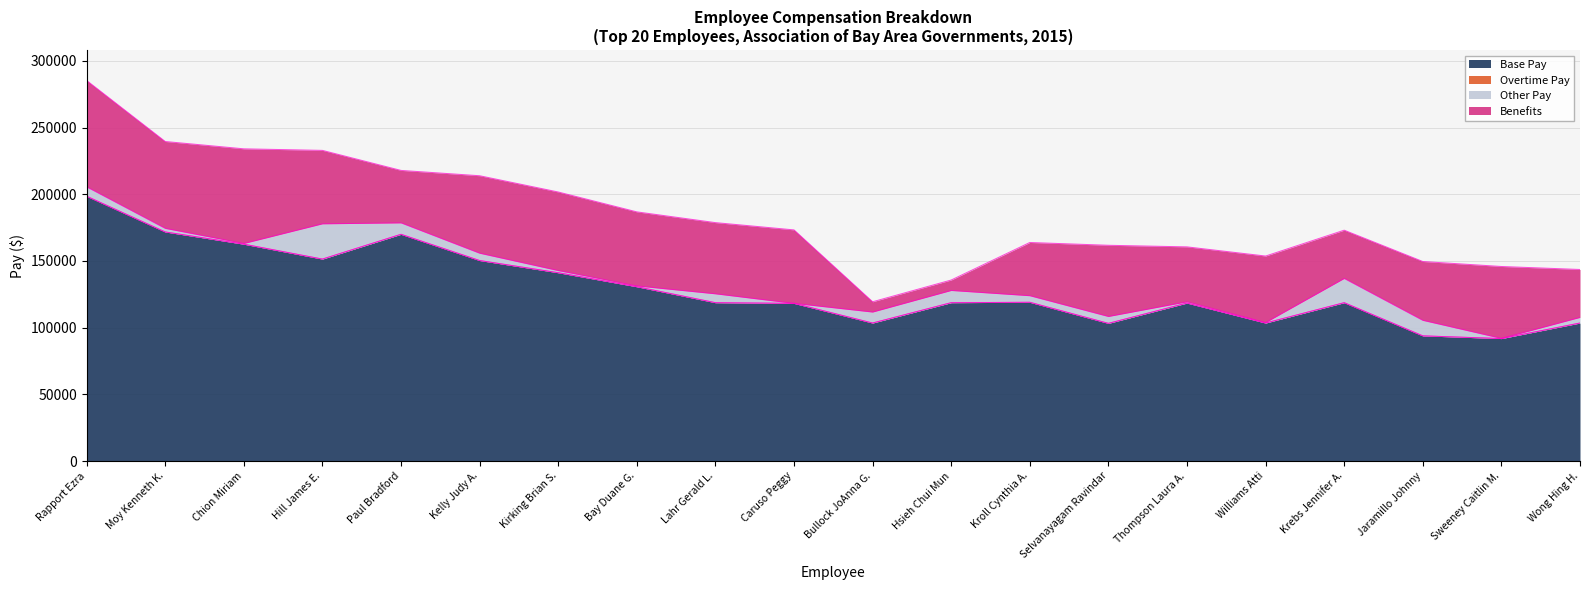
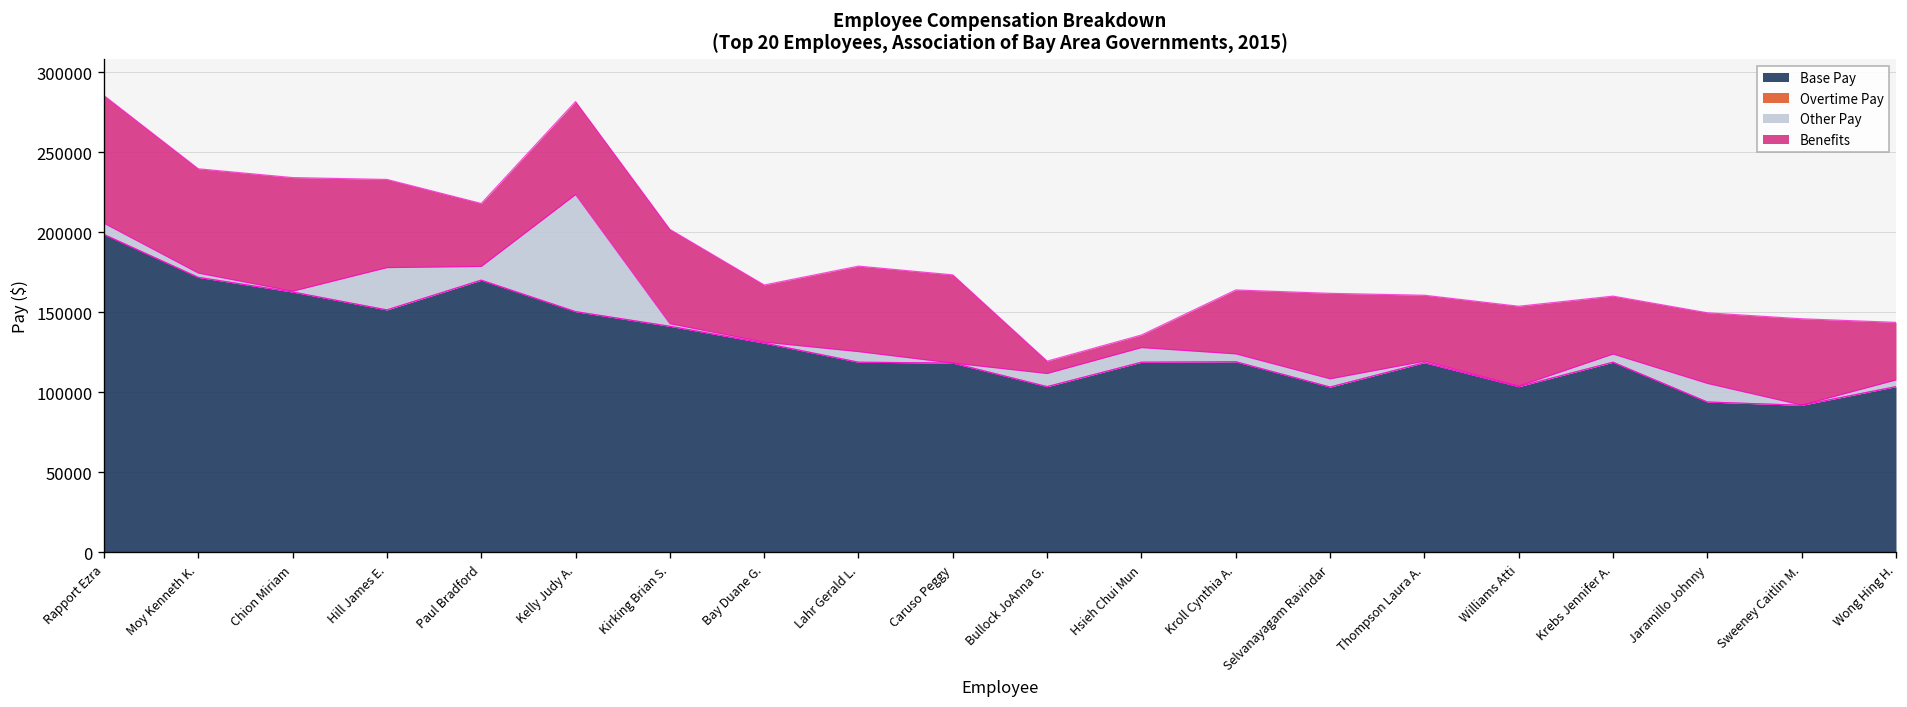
  {
    "Overtime Pay": {
      "Rapport Ezra": 199000,
      "Moy Kenneth K.": 172000,
      "Hill James E.": 151000,
      "Paul Bradford": 170000,
      "Kelly Judy A.": 150000,
      "Lahr Gerald L.": 119000,
      "Bullock JoAnna G.": 103000,
      "Hsieh Chui Mun": 119000,
      "Kroll Cynthia A.": 119000,
      "Selvanayagam Ravindar": 103000,
      "Krebs Jennifer A.": 119000,
      "Jaramillo Johnny": 94000,
      "Wong Hing H.": 103000
    },
    "Other Pay": {
      "Rapport Ezra": 7000,
      "Moy Kenneth K.": 3000,
      "Hill James E.": 26000,
      "Paul Bradford": 9000,
-     "Kelly Judy A.": 5000,
+     "Kelly Judy A.": 73000,
      "Lahr Gerald L.": 7000,
      "Bullock JoAnna G.": 8000,
      "Hsieh Chui Mun": 9000,
      "Kroll Cynthia A.": 5000,
      "Selvanayagam Ravindar": 5000,
-     "Krebs Jennifer A.": 18000,
+     "Krebs Jennifer A.": 5000,
      "Jaramillo Johnny": 12000,
      "Wong Hing H.": 4000
    },
    "Benefits": {
      "Rapport Ezra": 80000,
      "Moy Kenneth K.": 65000,
      "Chion Miriam": 71000,
      "Hill James E.": 55000,
      "Paul Bradford": 39000,
      "Kelly Judy A.": 58000,
      "Kirking Brian S.": 59000,
-     "Bay Duane G.": 56000,
+     "Bay Duane G.": 36000,
      "Lahr Gerald L.": 53000,
      "Caruso Peggy": 55000,
      "Bullock JoAnna G.": 8000,
      "Hsieh Chui Mun": 8000,
      "Kroll Cynthia A.": 40000,
      "Selvanayagam Ravindar": 53000,
      "Thompson Laura A.": 41000,
      "Williams Atti": 50000,
      "Krebs Jennifer A.": 36000,
      "Jaramillo Johnny": 44000,
      "Sweeney Caitlin M.": 54000,
      "Wong Hing H.": 36000
    }
  }
